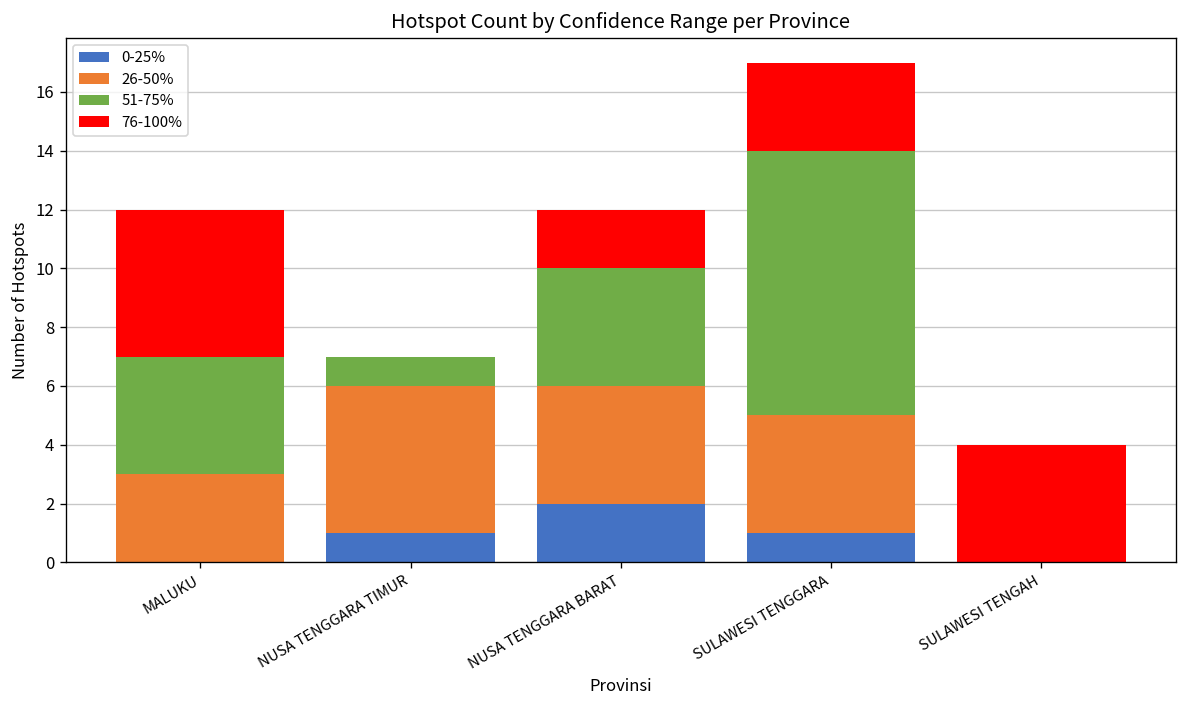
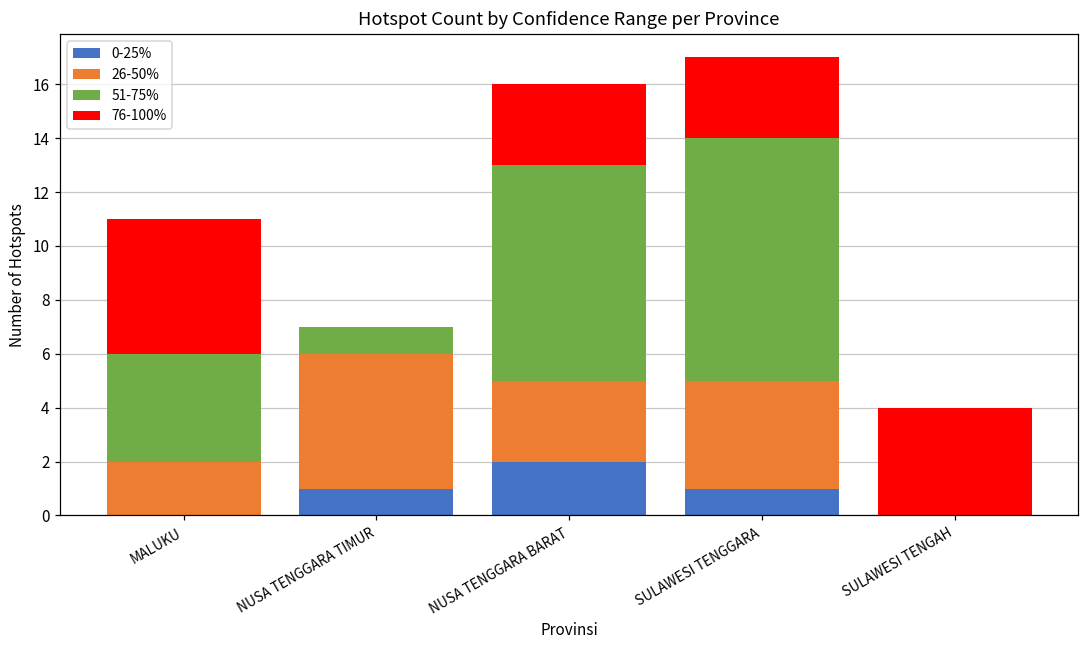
  {
    "0-25%": {
      "MALUKU": 0,
      "NUSA TENGGARA TIMUR": 1,
      "NUSA TENGGARA BARAT": 2,
      "SULAWESI TENGGARA": 1,
      "SULAWESI TENGAH": 0
    },
    "26-50%": {
-     "MALUKU": 3,
+     "MALUKU": 2,
      "NUSA TENGGARA TIMUR": 5,
-     "NUSA TENGGARA BARAT": 4,
+     "NUSA TENGGARA BARAT": 3,
      "SULAWESI TENGGARA": 4,
      "SULAWESI TENGAH": 0
    },
    "51-75%": {
      "MALUKU": 4,
      "NUSA TENGGARA TIMUR": 1,
-     "NUSA TENGGARA BARAT": 4,
+     "NUSA TENGGARA BARAT": 8,
      "SULAWESI TENGGARA": 9,
      "SULAWESI TENGAH": 0
    },
    "76-100%": {
      "MALUKU": 5,
      "NUSA TENGGARA TIMUR": 0,
-     "NUSA TENGGARA BARAT": 2,
+     "NUSA TENGGARA BARAT": 3,
      "SULAWESI TENGGARA": 3,
      "SULAWESI TENGAH": 4
    }
  }
